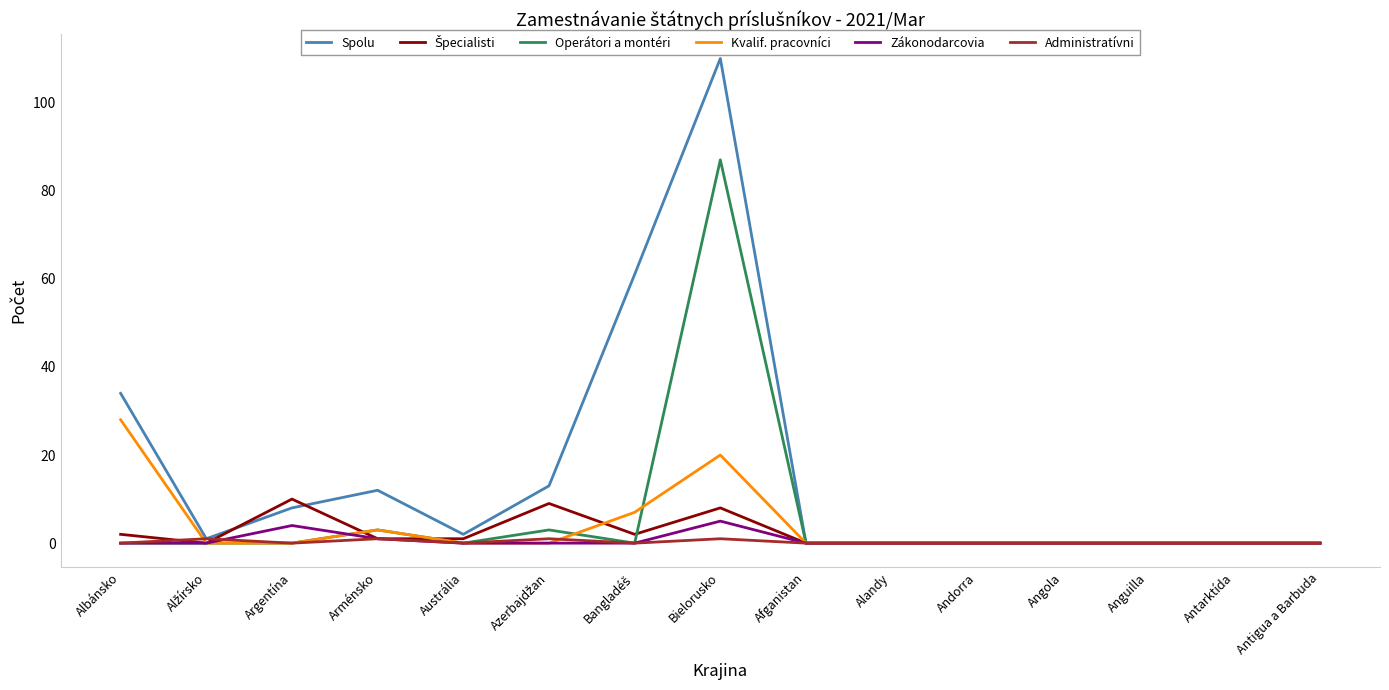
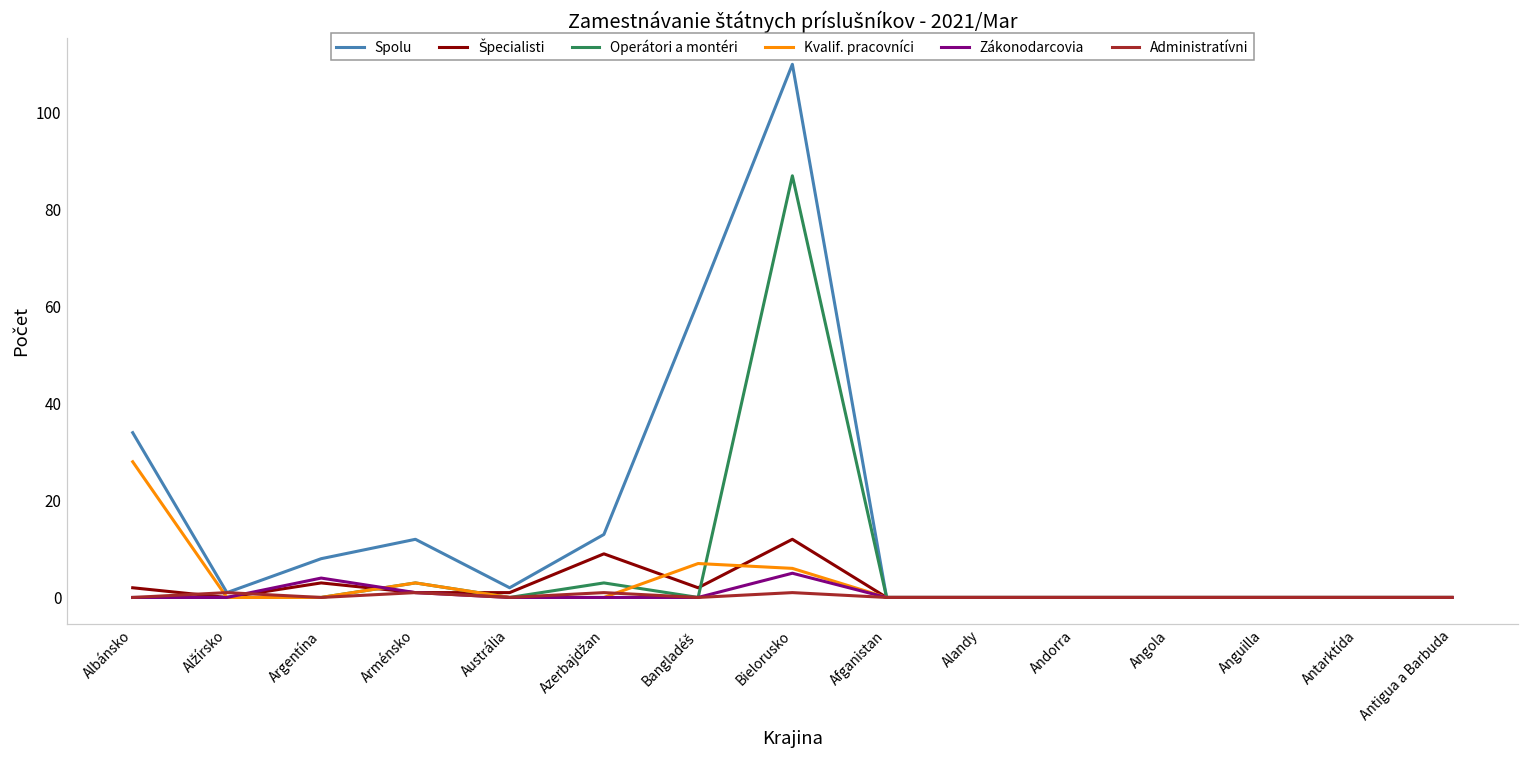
  {
    "Spolu": {
      "Albánsko": 34,
      "Argentína": 8,
      "Arménsko": 12,
      "Austrália": 2,
      "Azerbajdžan": 13,
      "Bangladéš": 61,
      "Bielorusko": 110
    },
    "Špecialisti": {
      "Albánsko": 2,
-     "Argentína": 10,
+     "Argentína": 3,
      "Austrália": 1,
      "Azerbajdžan": 9,
      "Bangladéš": 2,
-     "Bielorusko": 8
+     "Bielorusko": 12
    },
    "Operátori a montéri": {
      "Azerbajdžan": 3,
      "Bielorusko": 87
    },
    "Kvalif. pracovníci": {
      "Albánsko": 28,
      "Bangladéš": 7,
-     "Bielorusko": 20
+     "Bielorusko": 6
    },
    "Zákonodarcovia": {
      "Argentína": 4,
      "Bielorusko": 5
    },
    "Administratívni": {
      "Azerbajdžan": 1,
      "Bielorusko": 1
    }
  }
